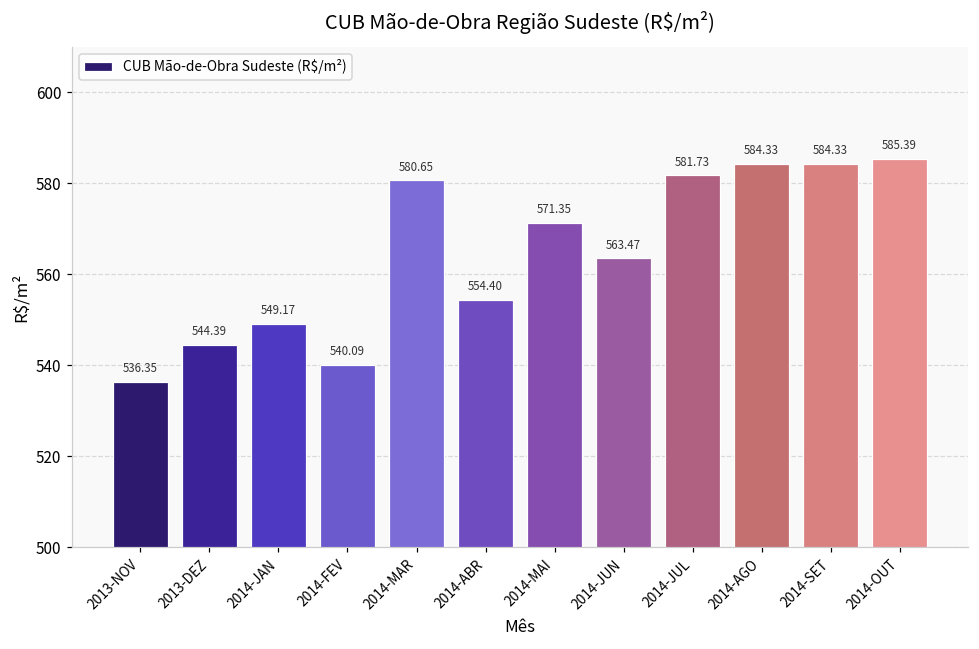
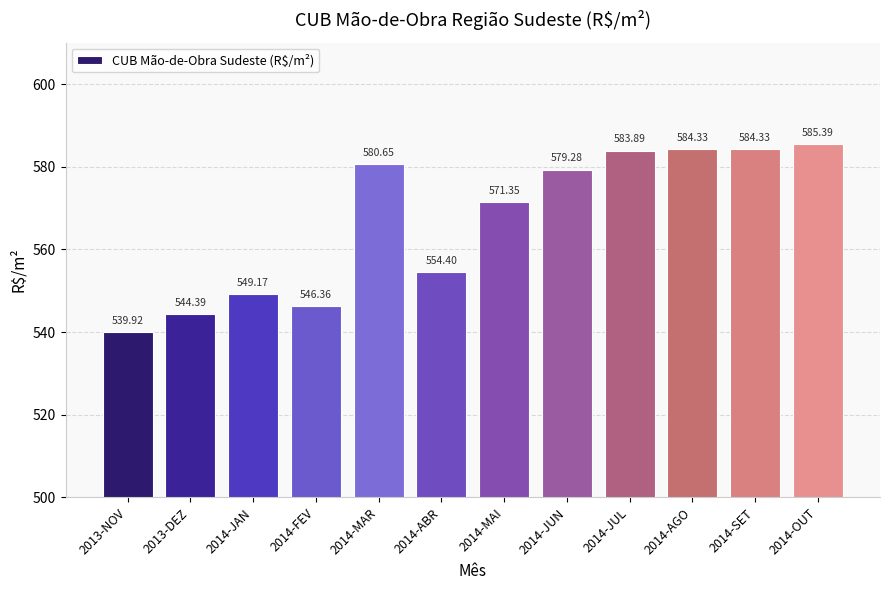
  {
-   "2013-NOV": 536.35,
+   "2013-NOV": 539.92,
    "2013-DEZ": 544.39,
    "2014-JAN": 549.17,
-   "2014-FEV": 540.09,
+   "2014-FEV": 546.36,
    "2014-MAR": 580.65,
    "2014-ABR": 554.40,
    "2014-MAI": 571.35,
-   "2014-JUN": 563.47,
-   "2014-JUL": 581.73,
+   "2014-JUN": 579.28,
+   "2014-JUL": 583.89,
    "2014-AGO": 584.33,
    "2014-SET": 584.33,
    "2014-OUT": 585.39
  }
